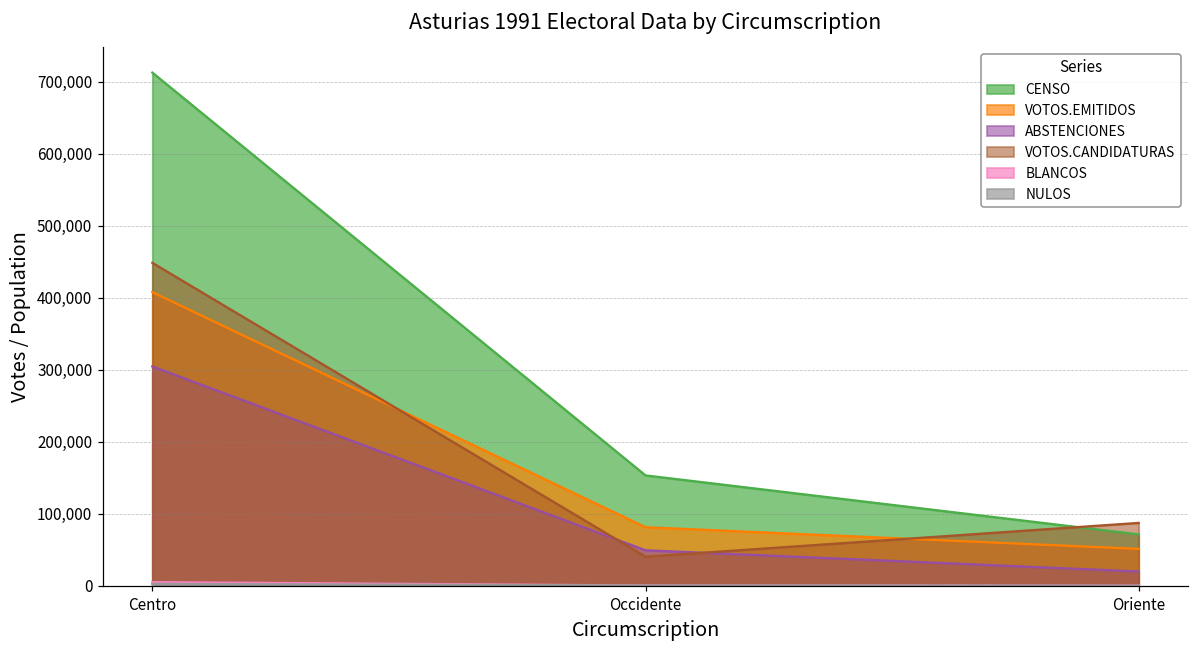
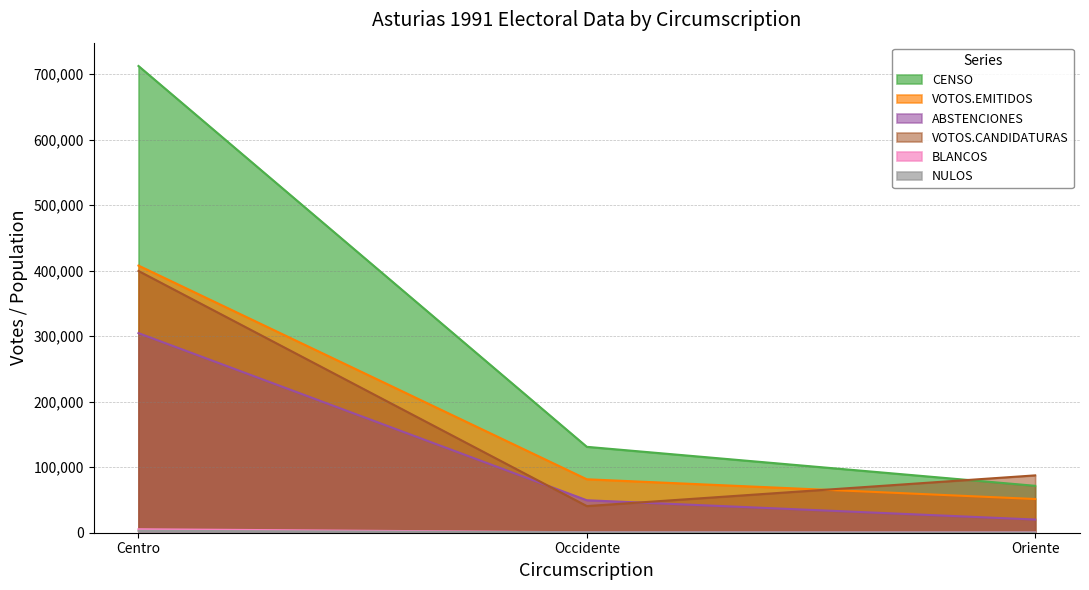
  {
    "CENSO": {
      "Centro": "710,000",
-     "Occidente": "150,000",
+     "Occidente": "130,000",
      "Oriente": "70,000"
    },
    "VOTOS.EMITIDOS": {
      "Centro": "410,000",
      "Occidente": "80,000",
      "Oriente": "50,000"
    },
    "VOTOS.CANDIDATURAS": {
-     "Centro": "450,000",
+     "Centro": "400,000",
      "Occidente": "40,000",
      "Oriente": "90,000"
    }
  }
